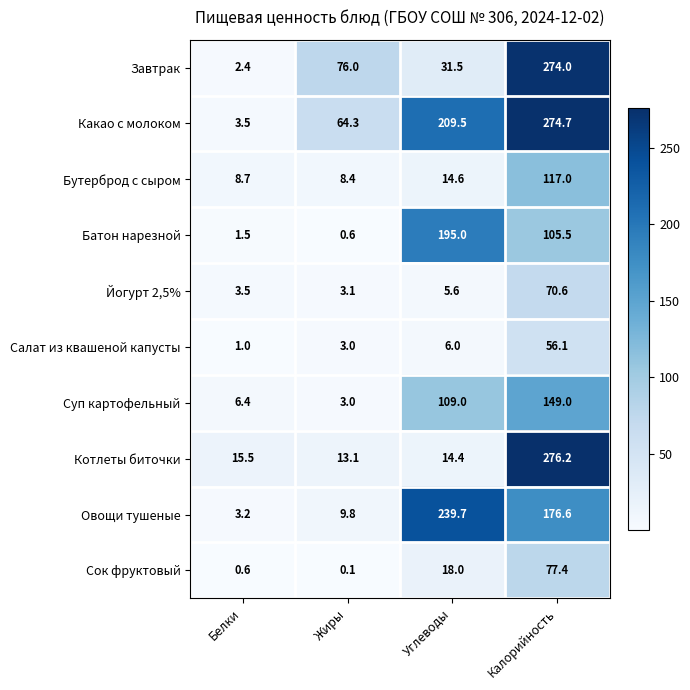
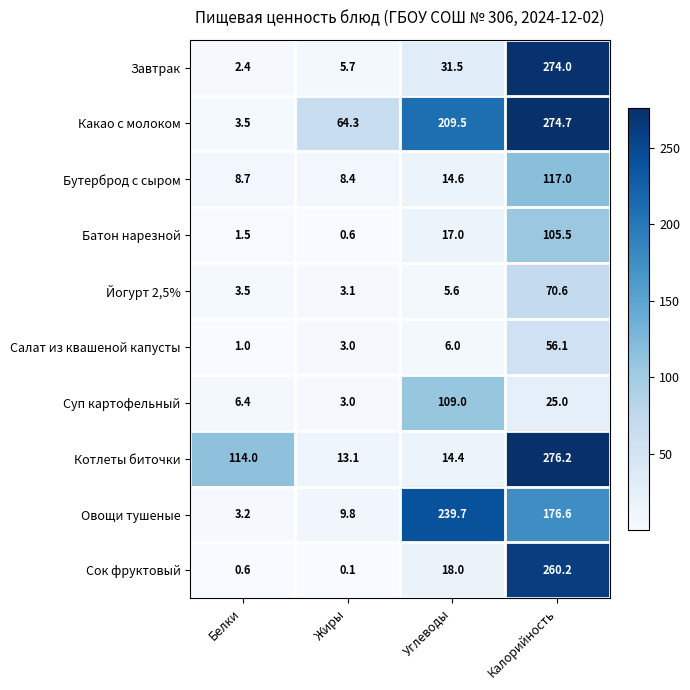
  {
    "Завтрак": {
      "Белки": 2.4,
-     "Жиры": 76.0,
+     "Жиры": 5.7,
      "Углеводы": 31.5,
      "Калорийность": 274.0
    },
    "Какао с молоком": {
      "Белки": 3.5,
      "Жиры": 64.3,
      "Углеводы": 209.5,
      "Калорийность": 274.7
    },
    "Бутерброд с сыром": {
      "Белки": 8.7,
      "Жиры": 8.4,
      "Углеводы": 14.6,
      "Калорийность": 117.0
    },
    "Батон нарезной": {
      "Белки": 1.5,
      "Жиры": 0.6,
-     "Углеводы": 195.0,
+     "Углеводы": 17.0,
      "Калорийность": 105.5
    },
    "Йогурт 2,5%": {
      "Белки": 3.5,
      "Жиры": 3.1,
      "Углеводы": 5.6,
      "Калорийность": 70.6
    },
    "Салат из квашеной капусты": {
      "Белки": 1.0,
      "Жиры": 3.0,
      "Углеводы": 6.0,
      "Калорийность": 56.1
    },
    "Суп картофельный": {
      "Белки": 6.4,
      "Жиры": 3.0,
      "Углеводы": 109.0,
-     "Калорийность": 149.0
+     "Калорийность": 25.0
    },
    "Котлеты биточки": {
-     "Белки": 15.5,
+     "Белки": 114.0,
      "Жиры": 13.1,
      "Углеводы": 14.4,
      "Калорийность": 276.2
    },
    "Овощи тушеные": {
      "Белки": 3.2,
      "Жиры": 9.8,
      "Углеводы": 239.7,
      "Калорийность": 176.6
    },
    "Сок фруктовый": {
      "Белки": 0.6,
      "Жиры": 0.1,
      "Углеводы": 18.0,
-     "Калорийность": 77.4
+     "Калорийность": 260.2
    }
  }
